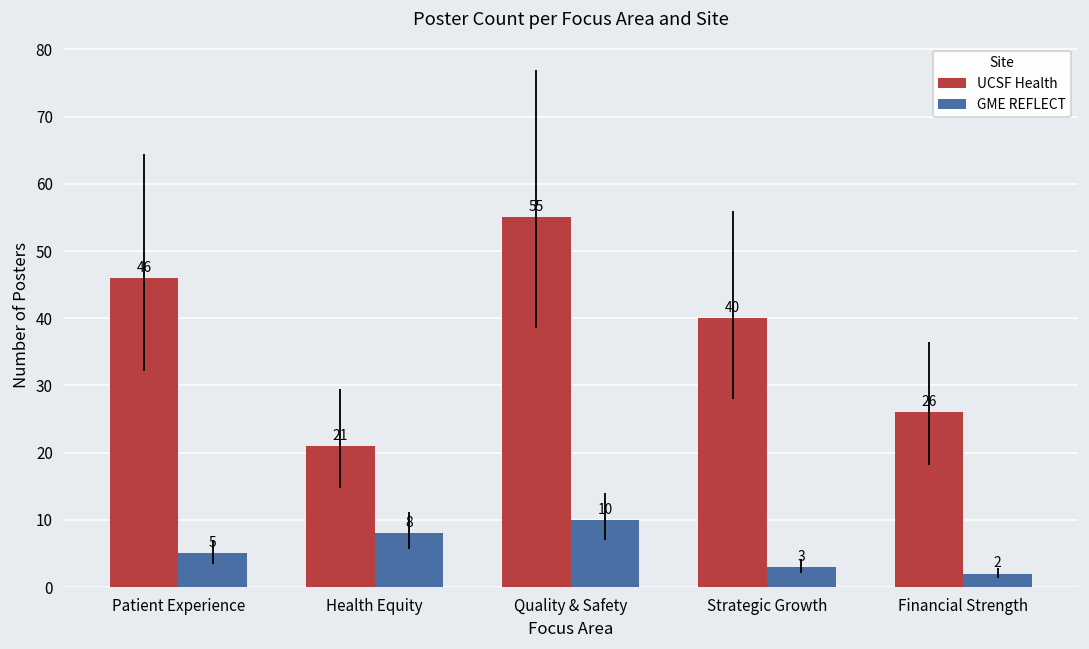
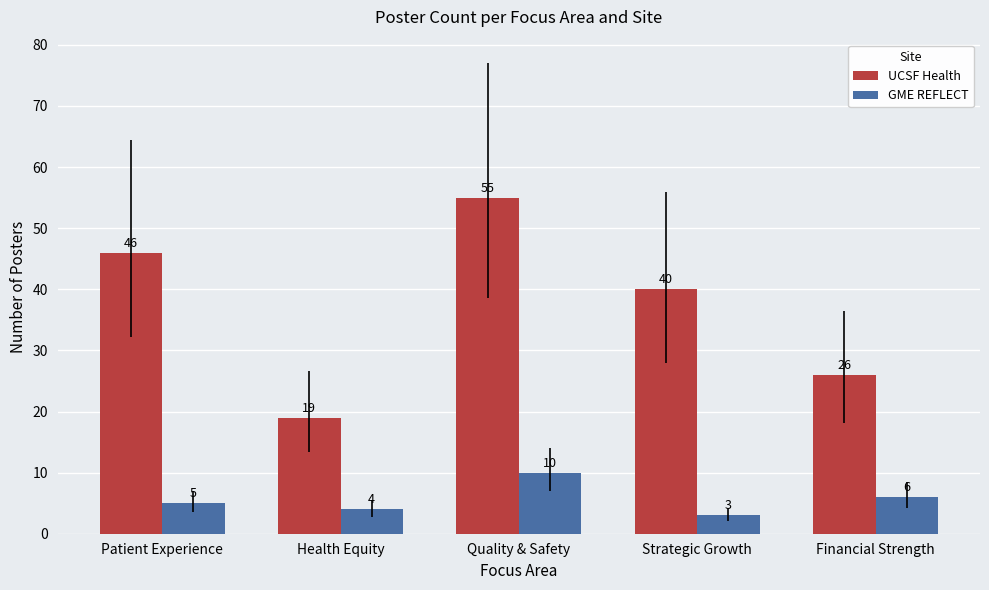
  {
    "UCSF Health": {
      "Patient Experience": 46,
-     "Health Equity": 21,
+     "Health Equity": 19,
      "Quality & Safety": 55,
      "Strategic Growth": 40,
      "Financial Strength": 26
    },
    "GME REFLECT": {
      "Patient Experience": 5,
-     "Health Equity": 8,
+     "Health Equity": 4,
      "Quality & Safety": 10,
      "Strategic Growth": 3,
-     "Financial Strength": 2
+     "Financial Strength": 6
    }
  }
